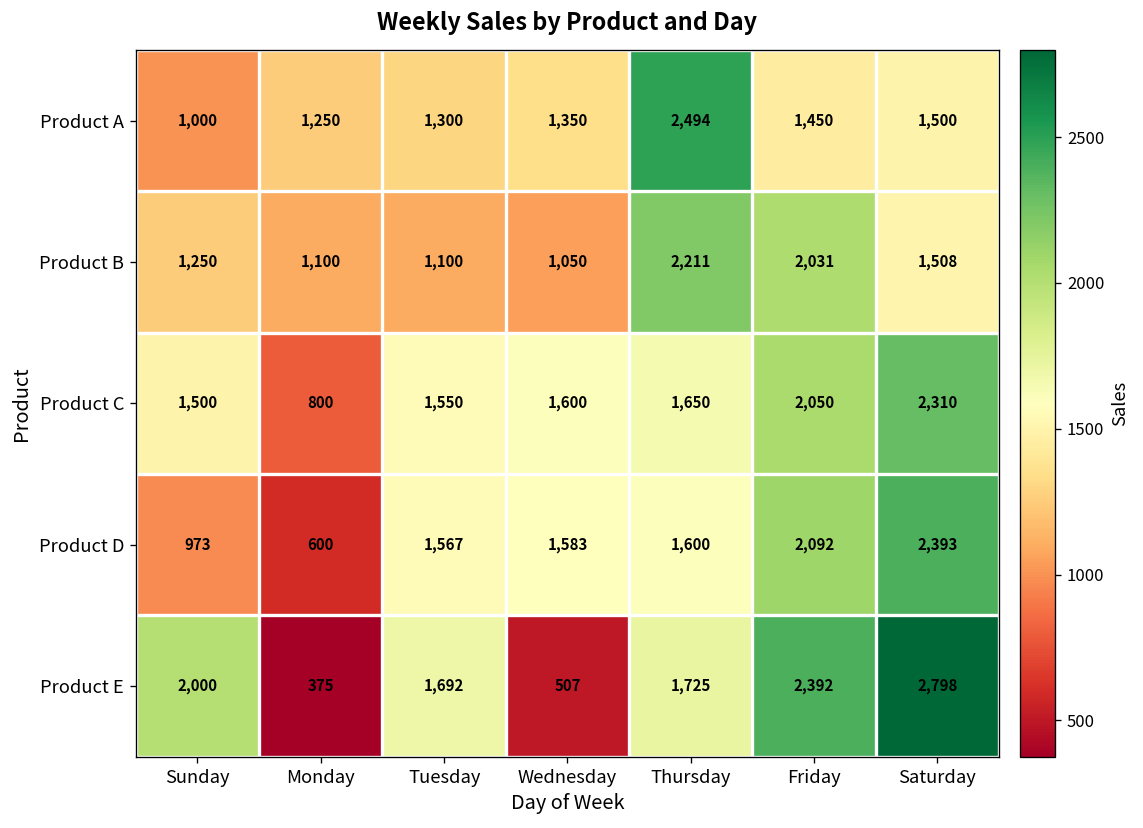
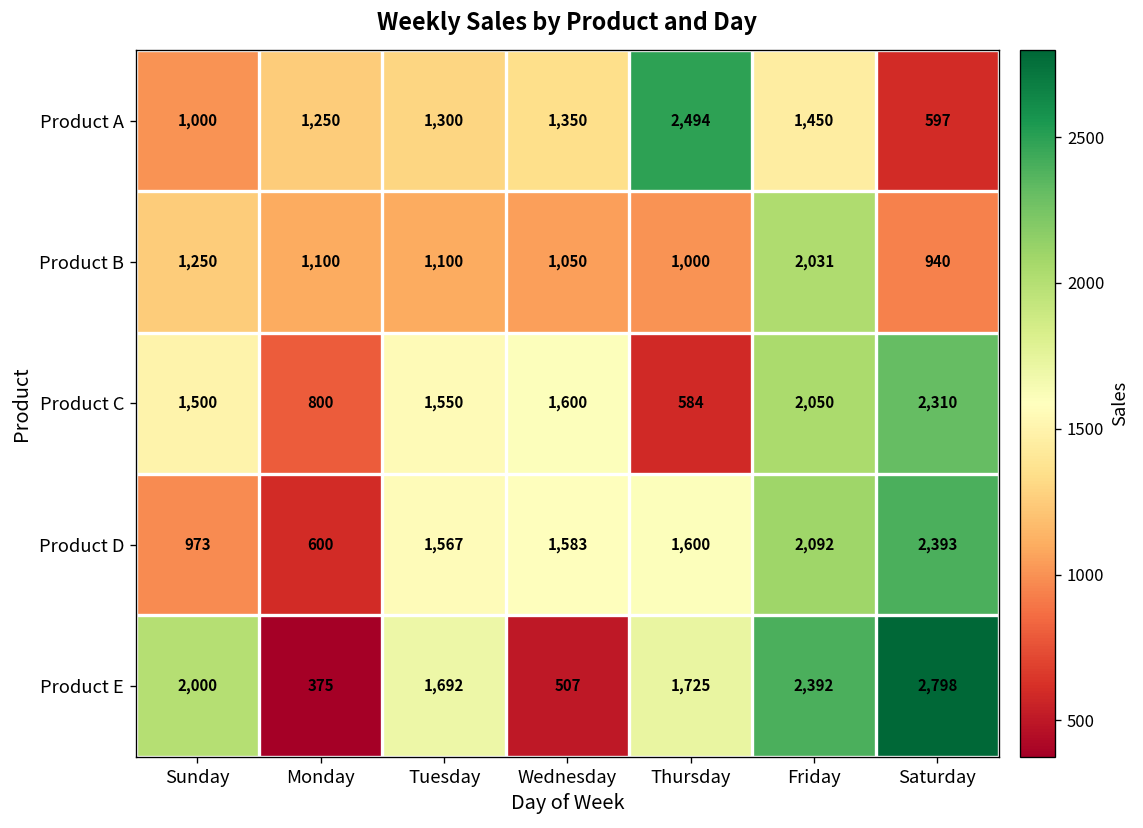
  {
    "Product A": {
      "Sunday": "1,000",
      "Monday": "1,250",
      "Tuesday": "1,300",
      "Wednesday": "1,350",
      "Thursday": "2,494",
      "Friday": "1,450",
-     "Saturday": "1,500"
+     "Saturday": "597"
    },
    "Product B": {
      "Sunday": "1,250",
      "Monday": "1,100",
      "Tuesday": "1,100",
      "Wednesday": "1,050",
-     "Thursday": "2,211",
+     "Thursday": "1,000",
      "Friday": "2,031",
-     "Saturday": "1,508"
+     "Saturday": "940"
    },
    "Product C": {
      "Sunday": "1,500",
      "Monday": "800",
      "Tuesday": "1,550",
      "Wednesday": "1,600",
-     "Thursday": "1,650",
+     "Thursday": "584",
      "Friday": "2,050",
      "Saturday": "2,310"
    },
    "Product D": {
      "Sunday": "973",
      "Monday": "600",
      "Tuesday": "1,567",
      "Wednesday": "1,583",
      "Thursday": "1,600",
      "Friday": "2,092",
      "Saturday": "2,393"
    },
    "Product E": {
      "Sunday": "2,000",
      "Monday": "375",
      "Tuesday": "1,692",
      "Wednesday": "507",
      "Thursday": "1,725",
      "Friday": "2,392",
      "Saturday": "2,798"
    }
  }
